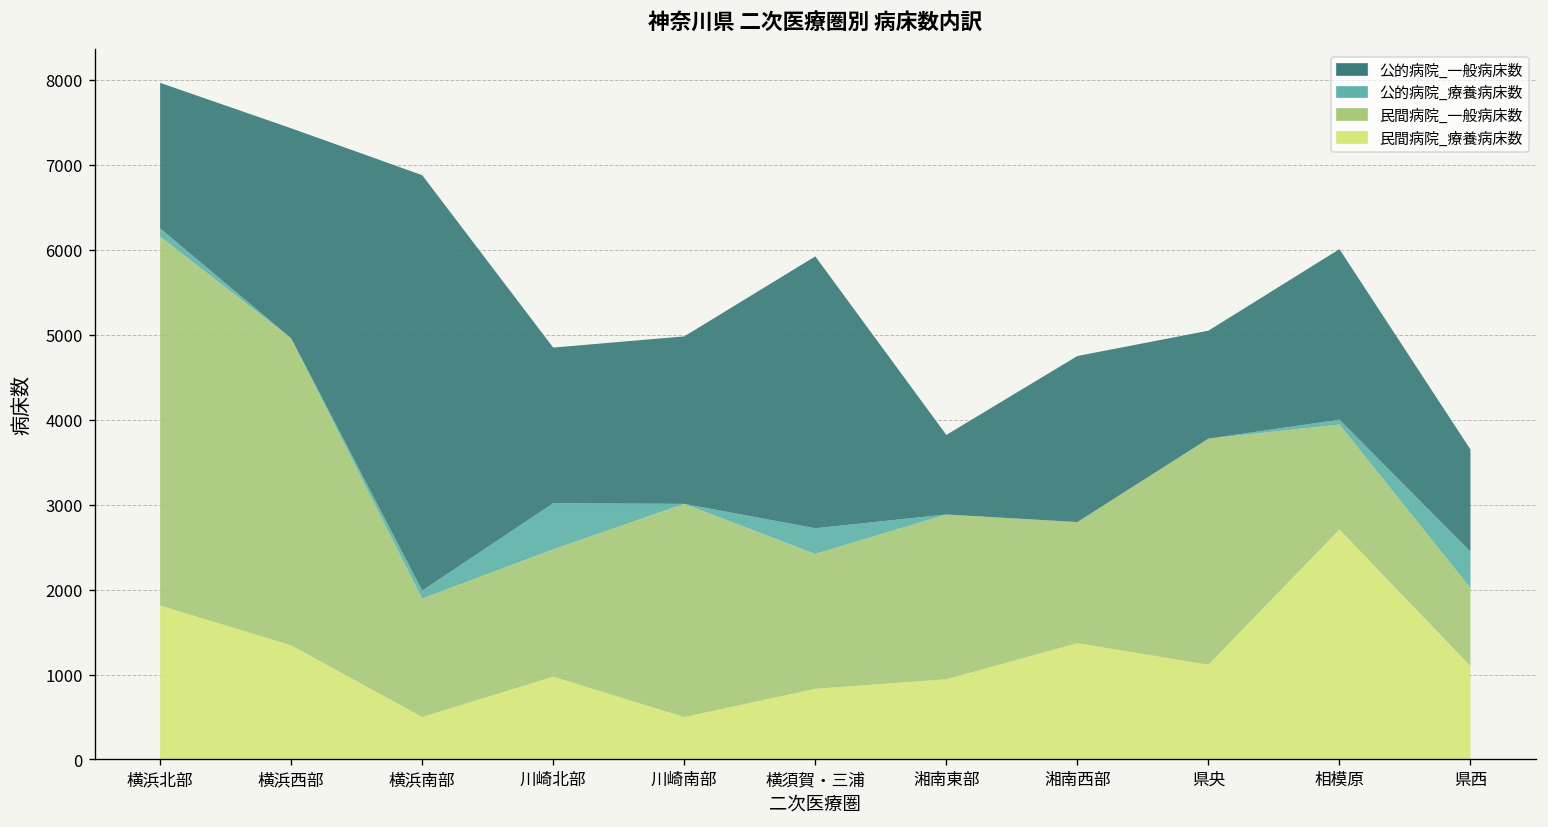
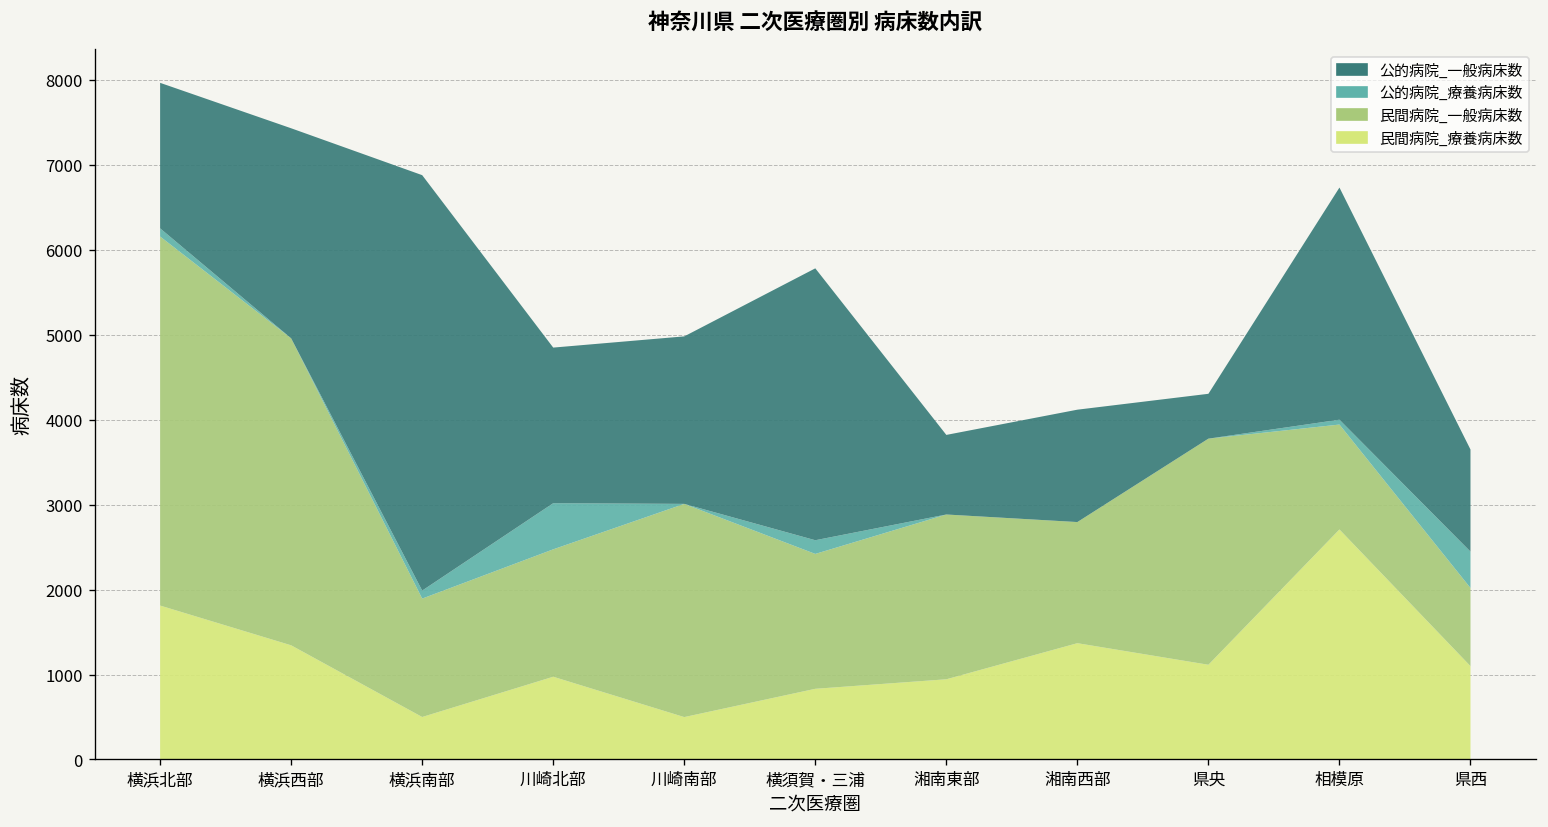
  {
    "公的病院_療養病床数": {
      "横浜北部": 100,
      "横浜南部": 100,
      "川崎北部": 500,
-     "横須賀・三浦": 300,
+     "横須賀・三浦": 200,
      "相模原": 100,
      "県西": 400
    },
    "公的病院_一般病床数": {
      "横浜北部": 1700,
      "横浜西部": 2500,
      "横浜南部": 4900,
      "川崎北部": 1800,
      "川崎南部": 2000,
      "横須賀・三浦": 3200,
      "湘南東部": 900,
-     "湘南西部": 2000,
-     "県央": 1300,
-     "相模原": 2000,
+     "湘南西部": 1300,
+     "県央": 500,
+     "相模原": 2700,
      "県西": 1200
    }
  }
